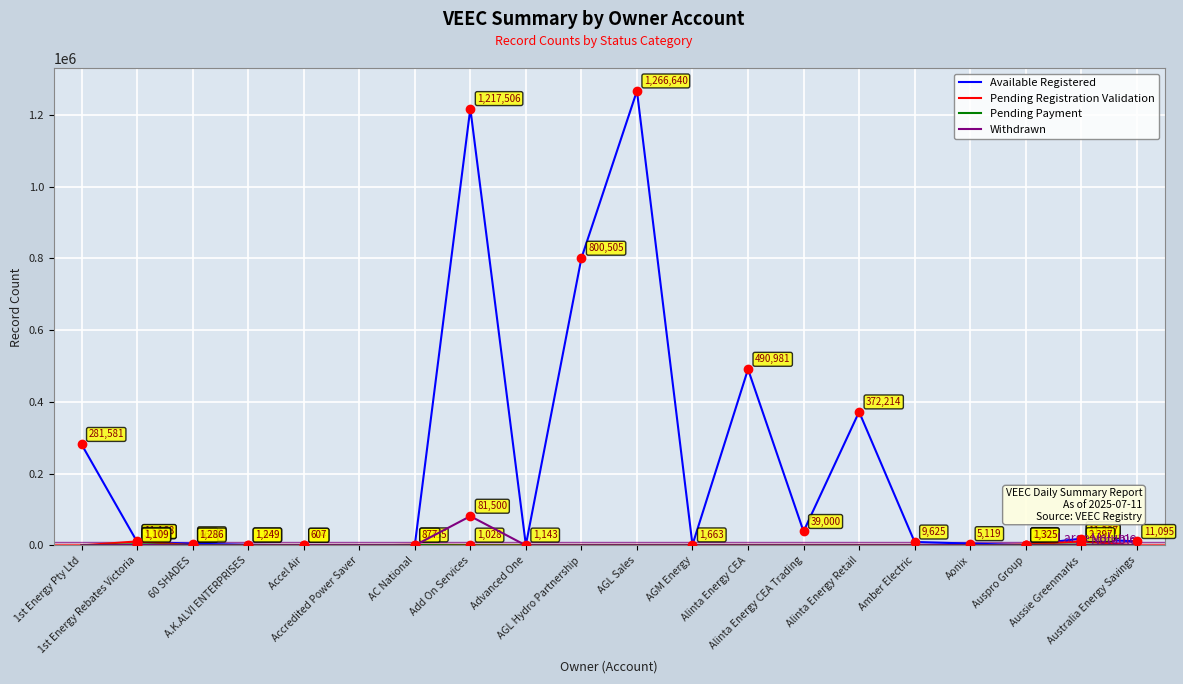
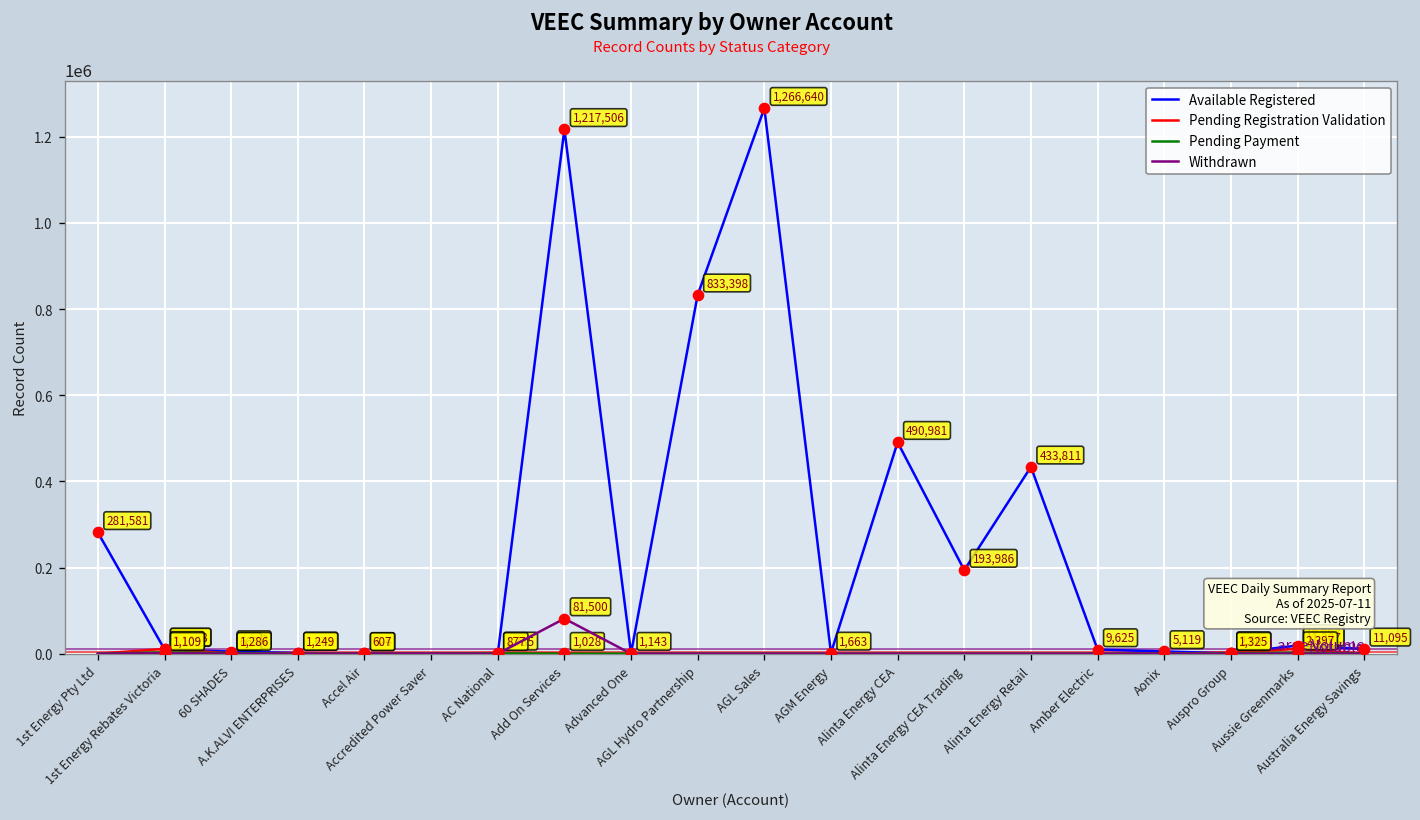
  {
    "Available Registered": {
-     "AGL Hydro Partnership": "800,505",
-     "Alinta Energy CEA Trading": "39,000",
-     "Alinta Energy Retail": "372,214"
+     "AGL Hydro Partnership": "833,398",
+     "Alinta Energy CEA Trading": "193,986",
+     "Alinta Energy Retail": "433,811"
    }
  }
